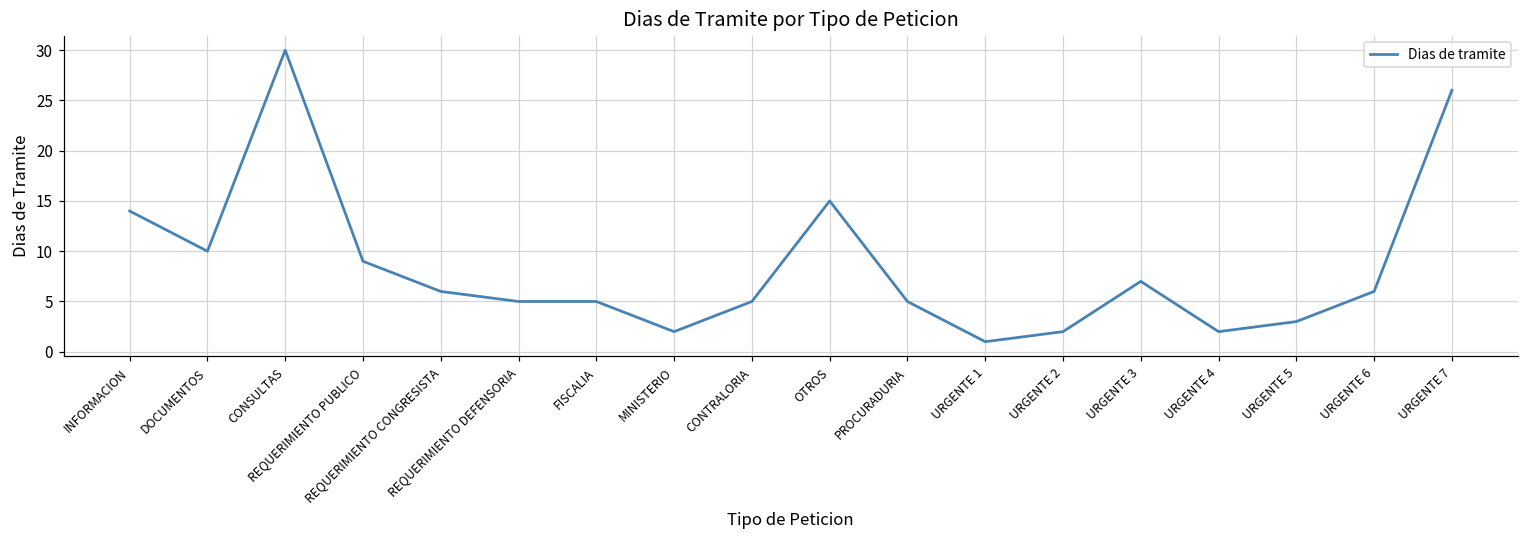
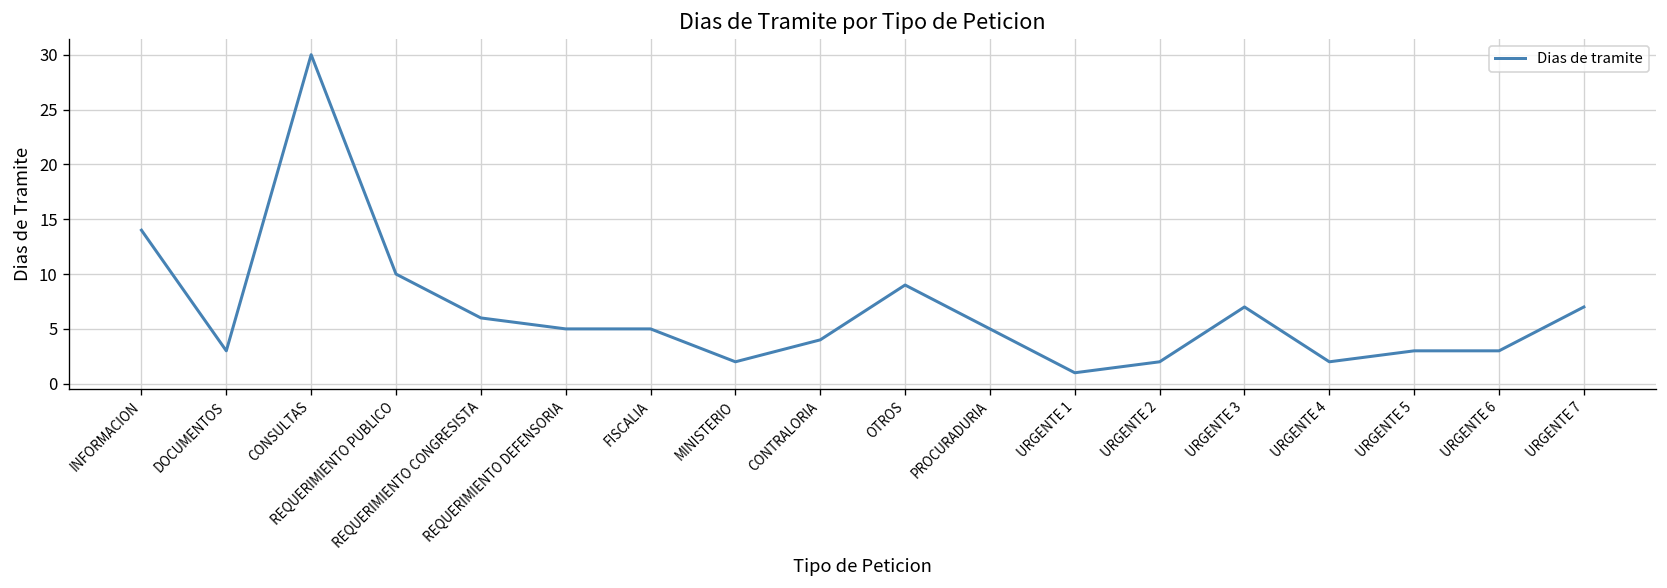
  {
    "INFORMACION": 14,
-   "DOCUMENTOS": 10,
+   "DOCUMENTOS": 3,
    "CONSULTAS": 30,
-   "REQUERIMIENTO PUBLICO": 9,
+   "REQUERIMIENTO PUBLICO": 10,
    "REQUERIMIENTO CONGRESISTA": 6,
    "REQUERIMIENTO DEFENSORIA": 5,
    "FISCALIA": 5,
    "MINISTERIO": 2,
-   "CONTRALORIA": 5,
-   "OTROS": 15,
+   "CONTRALORIA": 4,
+   "OTROS": 9,
    "PROCURADURIA": 5,
    "URGENTE 1": 1,
    "URGENTE 2": 2,
    "URGENTE 3": 7,
    "URGENTE 4": 2,
    "URGENTE 5": 3,
-   "URGENTE 6": 6,
-   "URGENTE 7": 26
+   "URGENTE 6": 3,
+   "URGENTE 7": 7
  }
